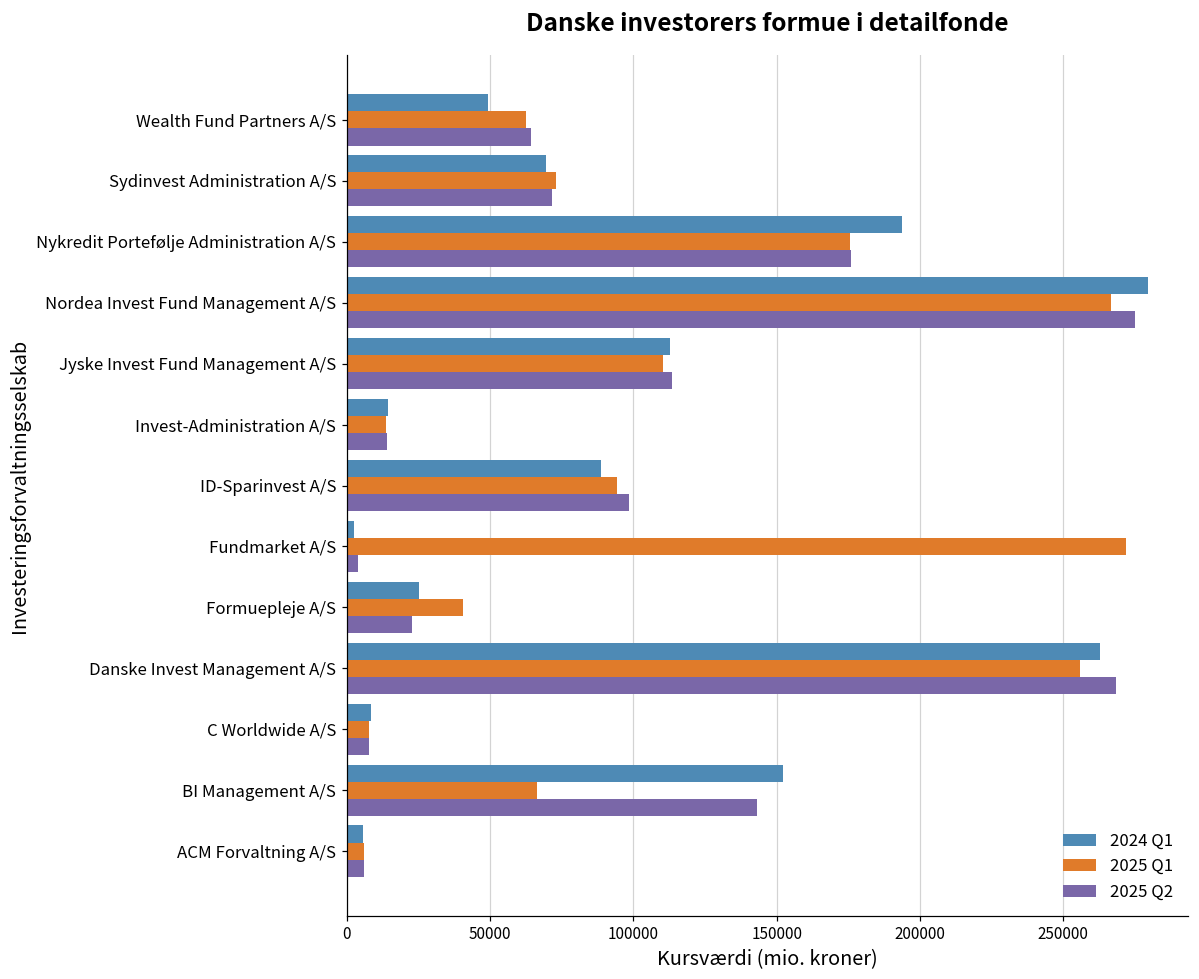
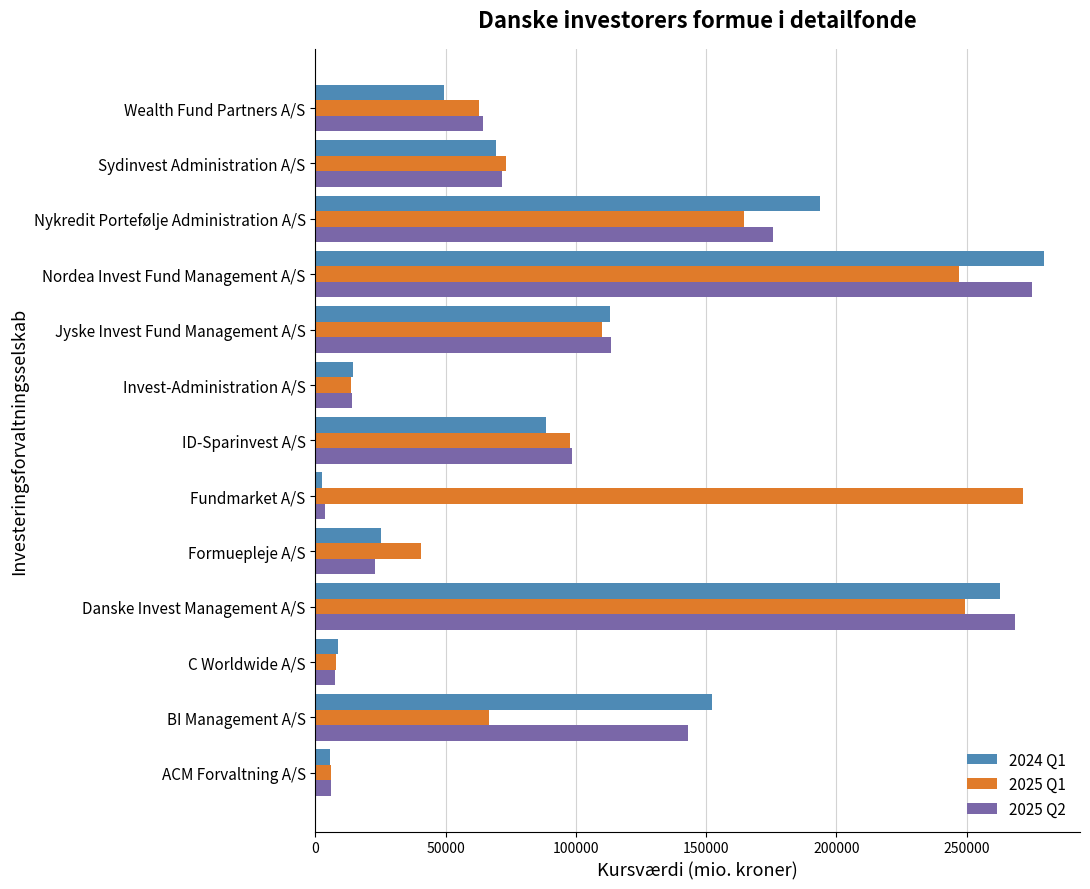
  {
    "2025 Q1": {
      "Wealth Fund Partners A/S": 63000,
      "Sydinvest Administration A/S": 73000,
-     "Nykredit Portefølje Administration A/S": 176000,
-     "Nordea Invest Fund Management A/S": 267000,
+     "Nykredit Portefølje Administration A/S": 164000,
+     "Nordea Invest Fund Management A/S": 247000,
      "Jyske Invest Fund Management A/S": 110000,
      "Invest-Administration A/S": 14000,
-     "ID-Sparinvest A/S": 94000,
+     "ID-Sparinvest A/S": 98000,
      "Fundmarket A/S": 272000,
      "Formuepleje A/S": 40000,
-     "Danske Invest Management A/S": 256000,
+     "Danske Invest Management A/S": 249000,
      "C Worldwide A/S": 8000,
      "BI Management A/S": 67000,
      "ACM Forvaltning A/S": 6000
    }
  }
